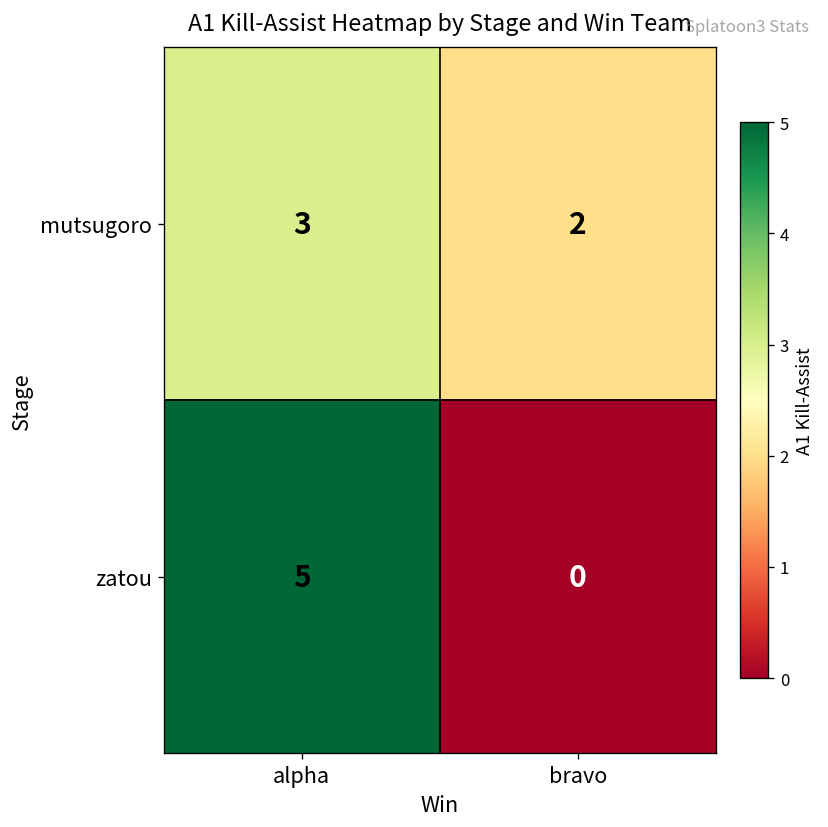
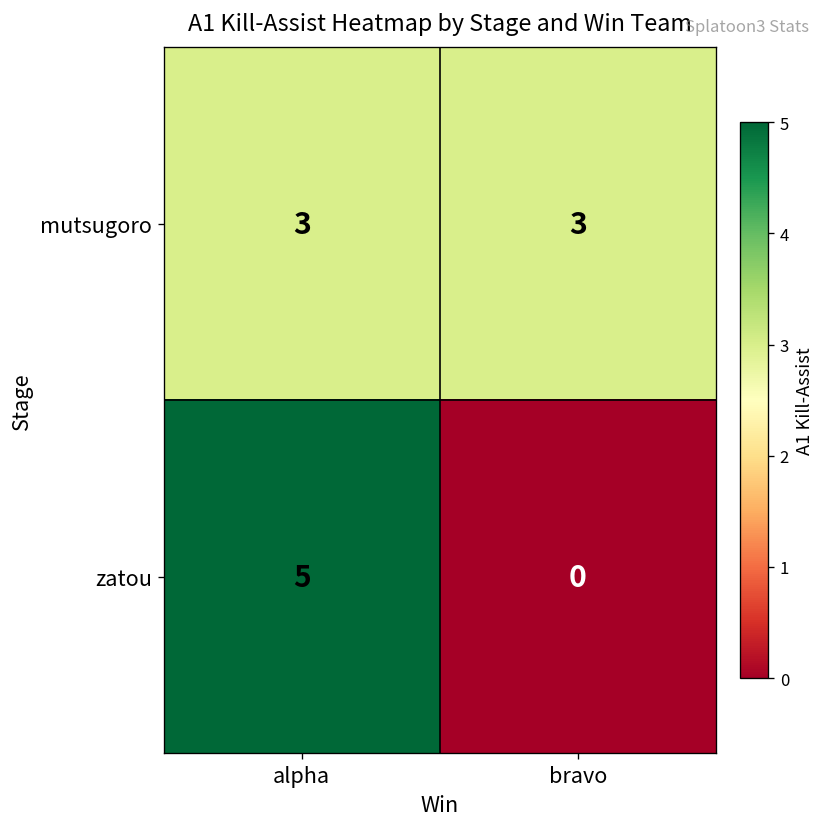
  {
    "mutsugoro": {
      "alpha": 3,
-     "bravo": 2
+     "bravo": 3
    },
    "zatou": {
      "alpha": 5,
      "bravo": 0
    }
  }
